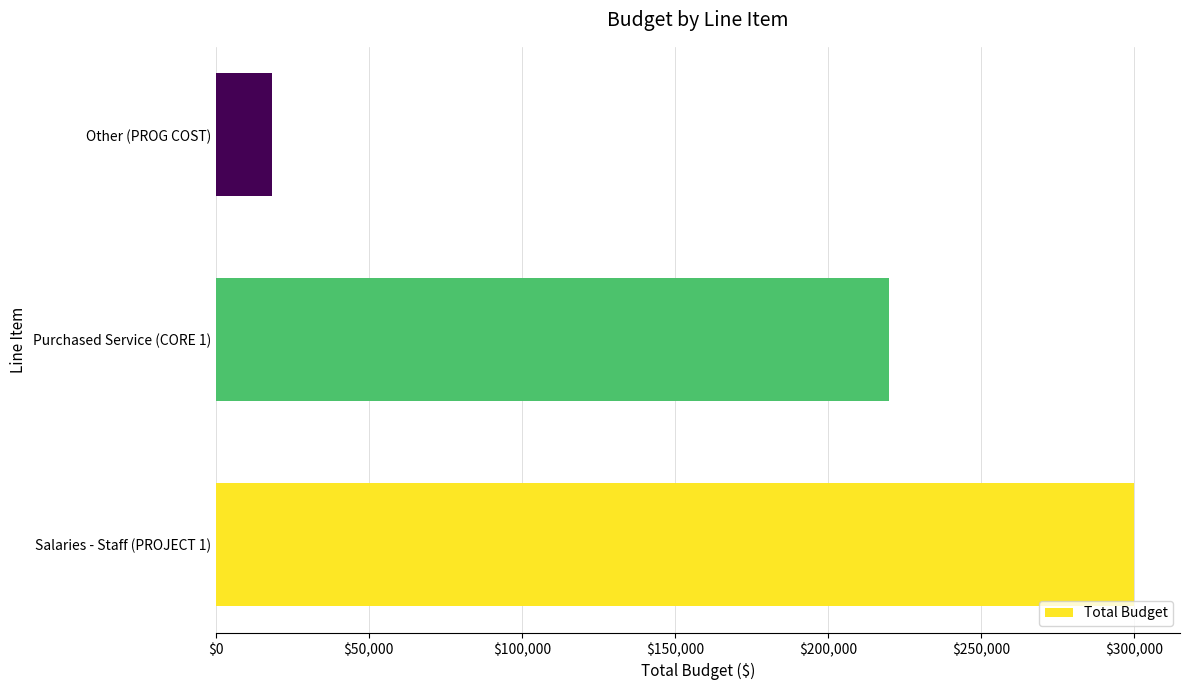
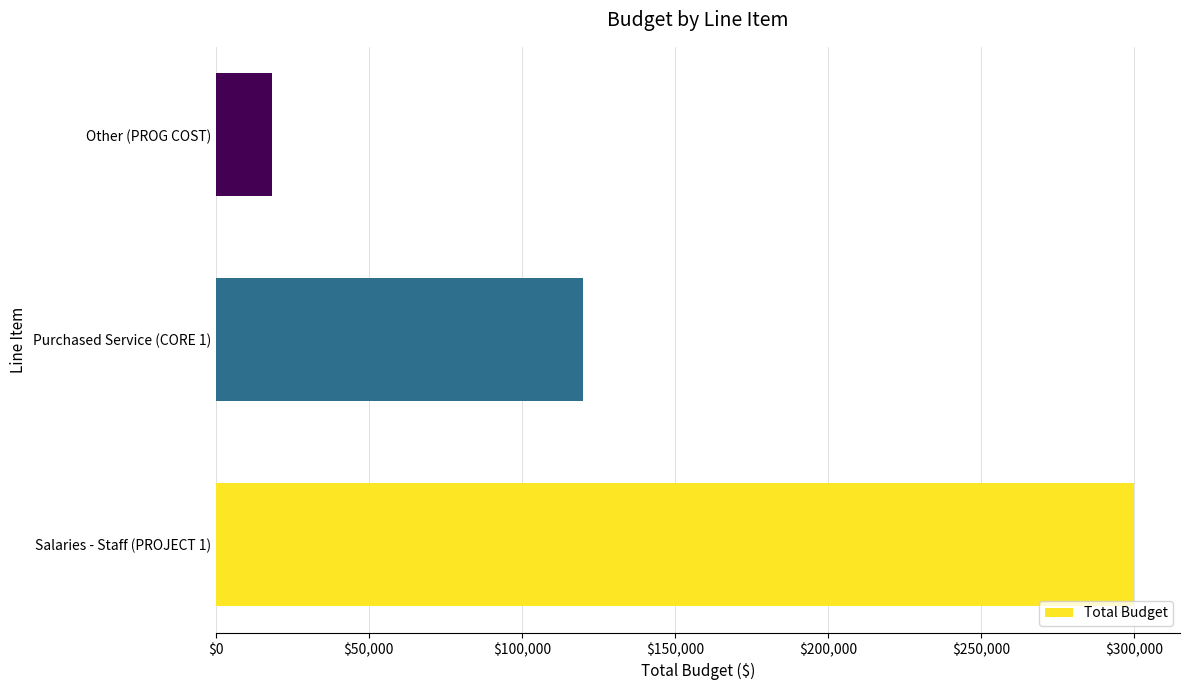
  {
    "Other (PROG COST)": "$18,000",
-   "Purchased Service (CORE 1)": "$220,000",
+   "Purchased Service (CORE 1)": "$120,000",
    "Salaries - Staff (PROJECT 1)": "$300,000"
  }
